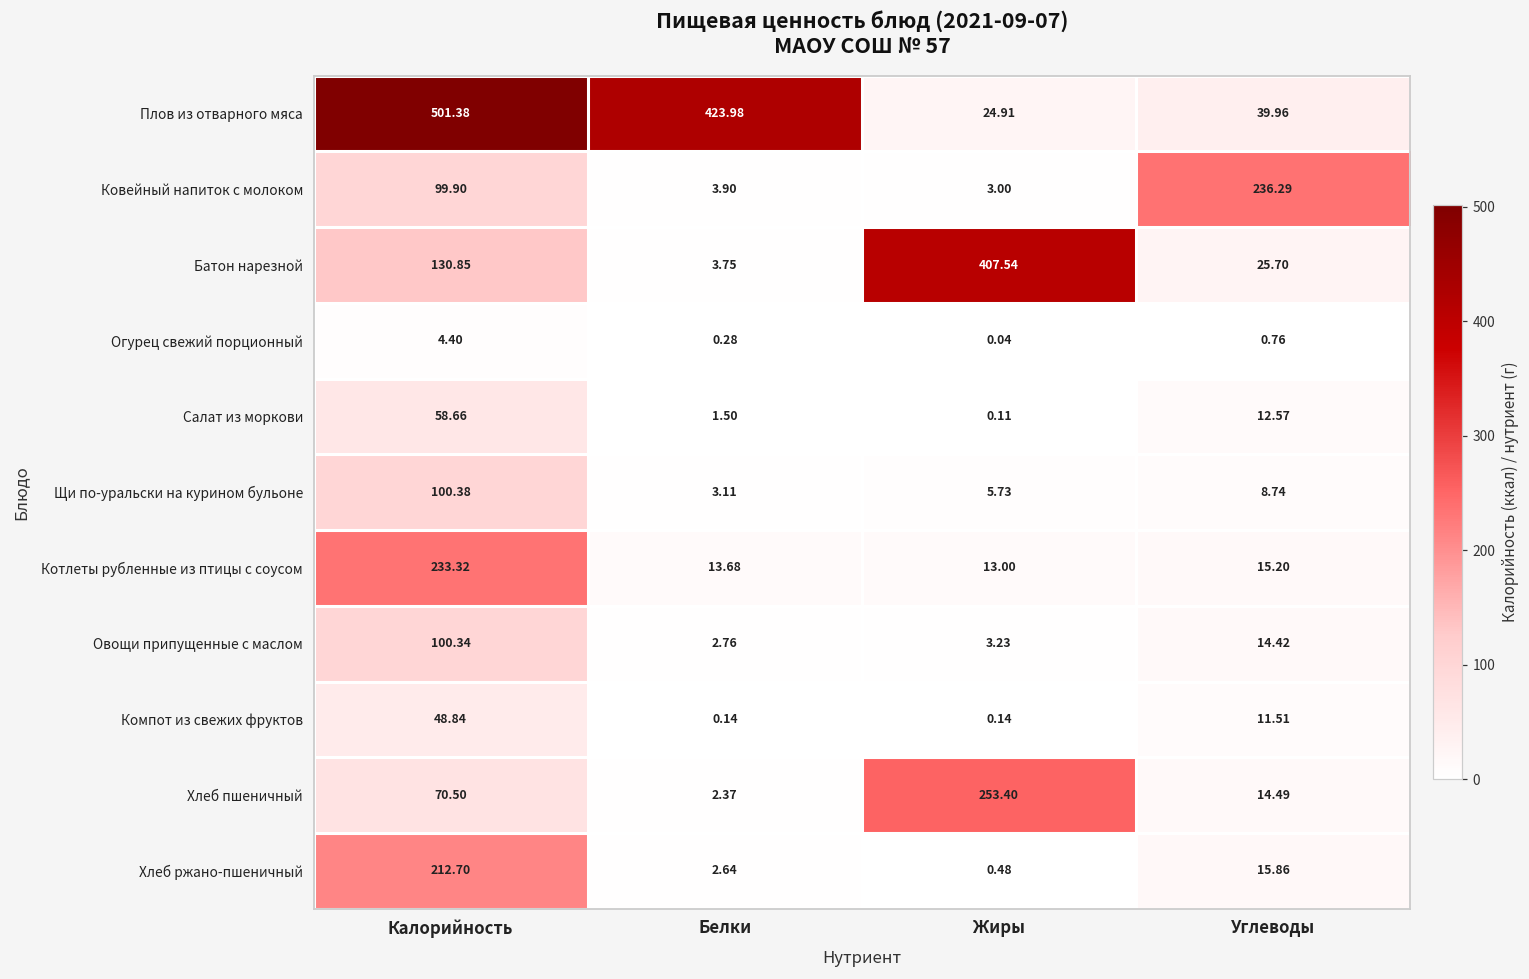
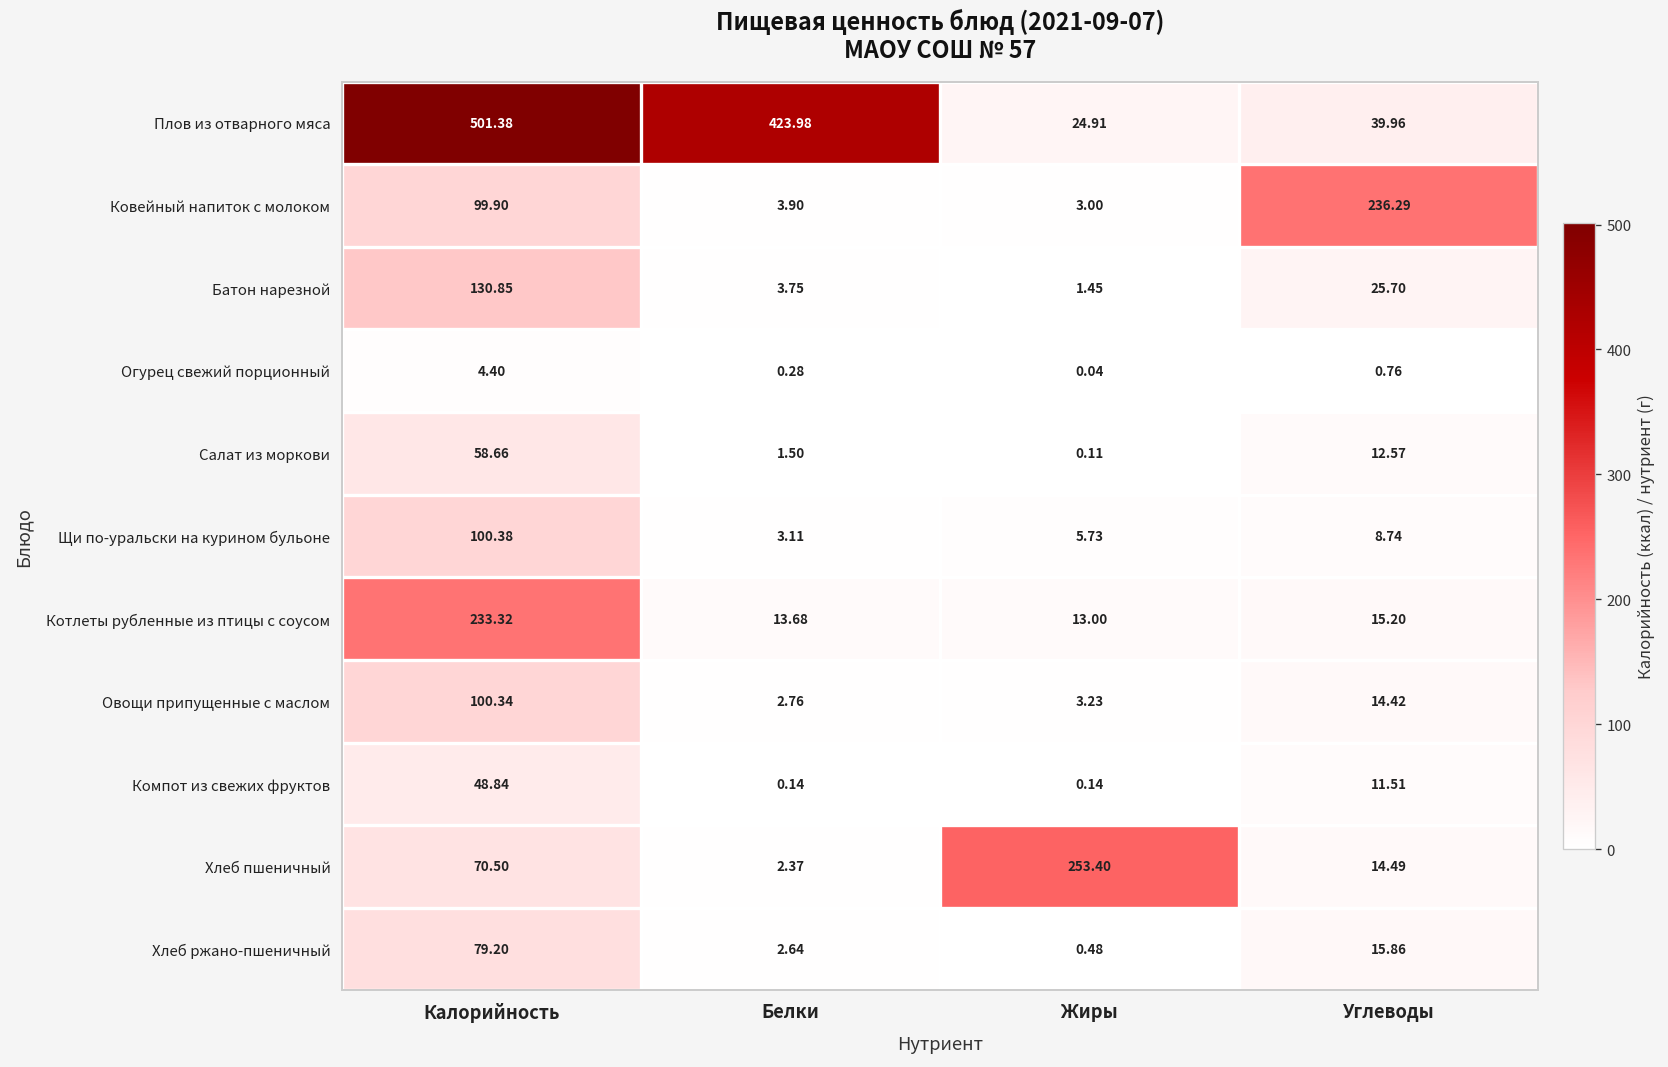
  {
    "Плов из отварного мяса": {
      "Калорийность": 501.38,
      "Белки": 423.98,
      "Жиры": 24.91,
      "Углеводы": 39.96
    },
    "Ковейный напиток с молоком": {
      "Калорийность": 99.90,
      "Белки": 3.90,
      "Жиры": 3.00,
      "Углеводы": 236.29
    },
    "Батон нарезной": {
      "Калорийность": 130.85,
      "Белки": 3.75,
-     "Жиры": 407.54,
+     "Жиры": 1.45,
      "Углеводы": 25.70
    },
    "Огурец свежий порционный": {
      "Калорийность": 4.40,
      "Белки": 0.28,
      "Жиры": 0.04,
      "Углеводы": 0.76
    },
    "Салат из моркови": {
      "Калорийность": 58.66,
      "Белки": 1.50,
      "Жиры": 0.11,
      "Углеводы": 12.57
    },
    "Щи по-уральски на курином бульоне": {
      "Калорийность": 100.38,
      "Белки": 3.11,
      "Жиры": 5.73,
      "Углеводы": 8.74
    },
    "Котлеты рубленные из птицы с соусом": {
      "Калорийность": 233.32,
      "Белки": 13.68,
      "Жиры": 13.00,
      "Углеводы": 15.20
    },
    "Овощи припущенные с маслом": {
      "Калорийность": 100.34,
      "Белки": 2.76,
      "Жиры": 3.23,
      "Углеводы": 14.42
    },
    "Компот из свежих фруктов": {
      "Калорийность": 48.84,
      "Белки": 0.14,
      "Жиры": 0.14,
      "Углеводы": 11.51
    },
    "Хлеб пшеничный": {
      "Калорийность": 70.50,
      "Белки": 2.37,
      "Жиры": 253.40,
      "Углеводы": 14.49
    },
    "Хлеб ржано-пшеничный": {
-     "Калорийность": 212.70,
+     "Калорийность": 79.20,
      "Белки": 2.64,
      "Жиры": 0.48,
      "Углеводы": 15.86
    }
  }
